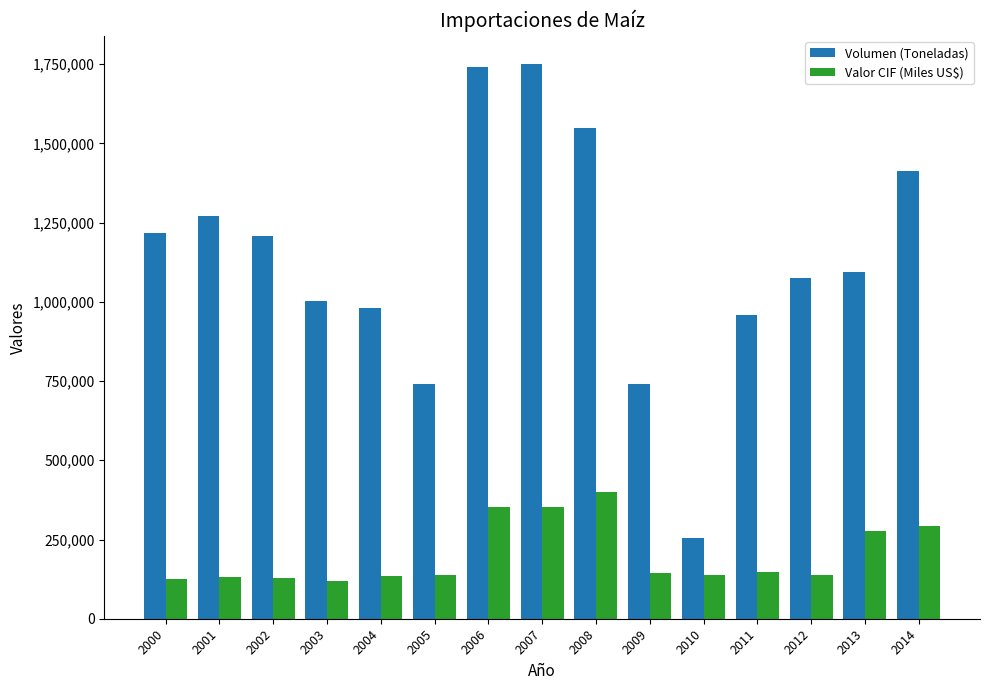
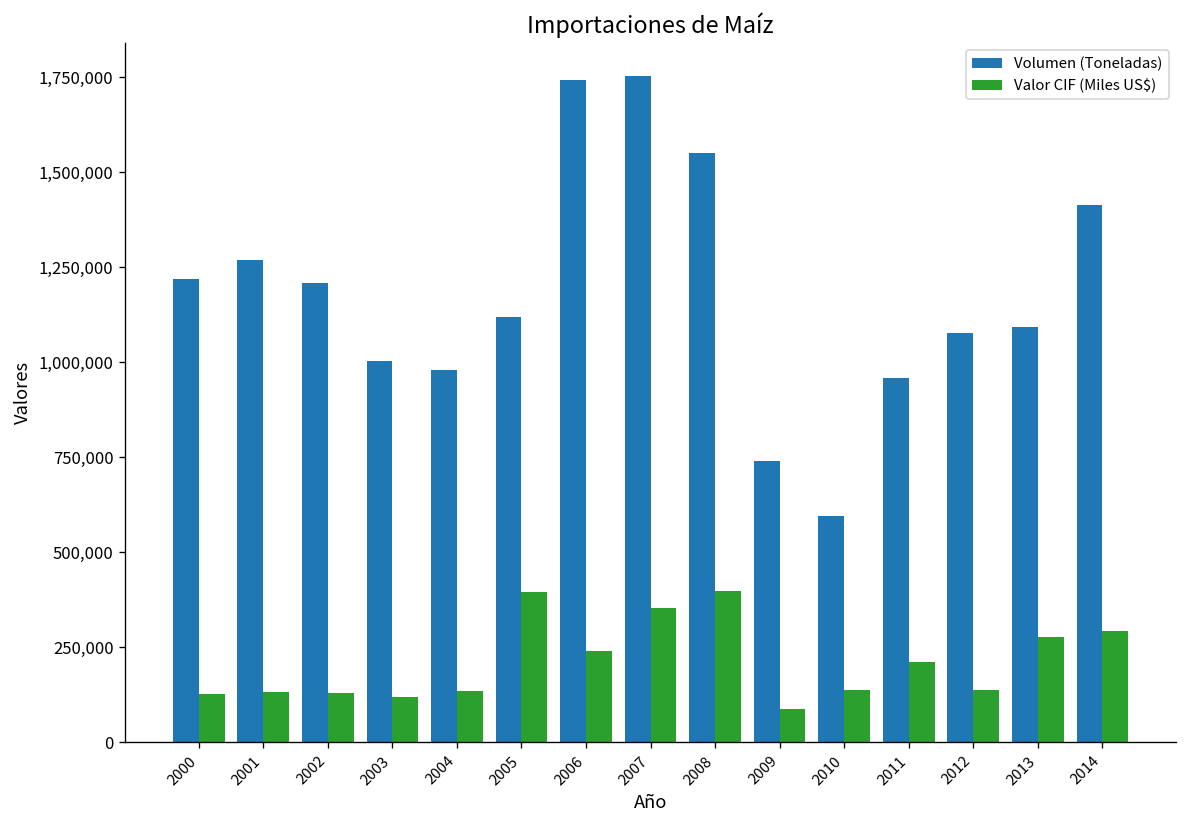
  {
    "Volumen (Toneladas)": {
      "2000": "1,220,000",
      "2001": "1,270,000",
      "2002": "1,210,000",
      "2003": "1,000,000",
      "2004": "980,000",
-     "2005": "740,000",
+     "2005": "1,120,000",
      "2006": "1,740,000",
      "2007": "1,750,000",
      "2008": "1,550,000",
      "2009": "740,000",
-     "2010": "250,000",
+     "2010": "600,000",
      "2011": "960,000",
      "2012": "1,080,000",
      "2013": "1,090,000",
      "2014": "1,410,000"
    },
    "Valor CIF (Miles US$)": {
      "2000": "130,000",
      "2001": "130,000",
      "2002": "130,000",
      "2003": "120,000",
      "2004": "140,000",
-     "2005": "140,000",
-     "2006": "350,000",
+     "2005": "400,000",
+     "2006": "240,000",
      "2007": "350,000",
      "2008": "400,000",
-     "2009": "140,000",
+     "2009": "90,000",
      "2010": "140,000",
-     "2011": "150,000",
+     "2011": "210,000",
      "2012": "140,000",
      "2013": "280,000",
      "2014": "290,000"
    }
  }
